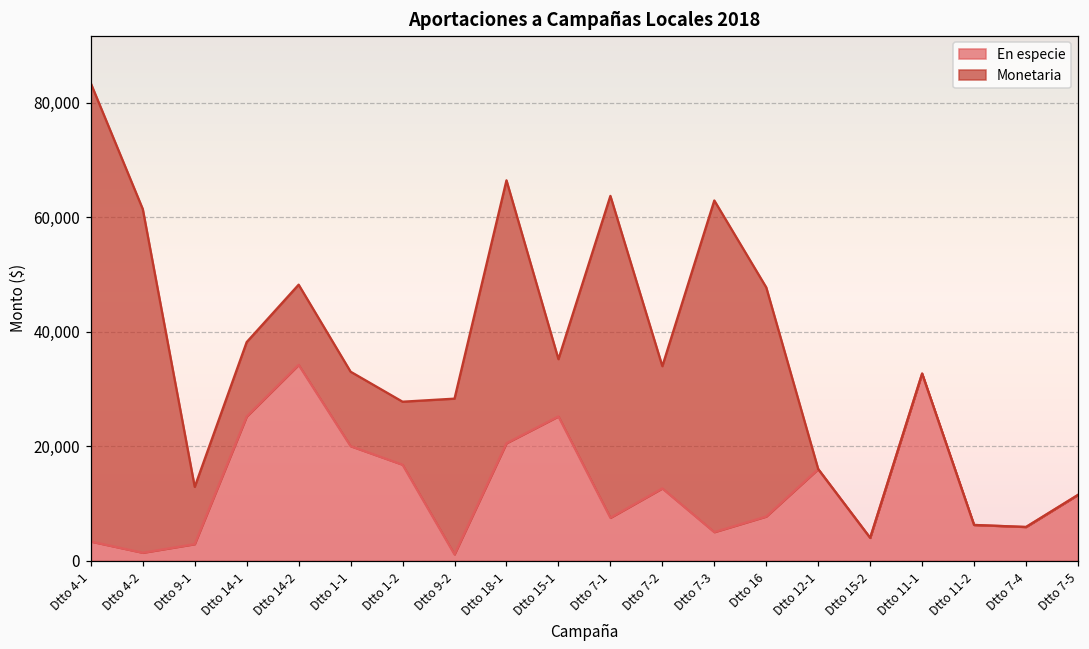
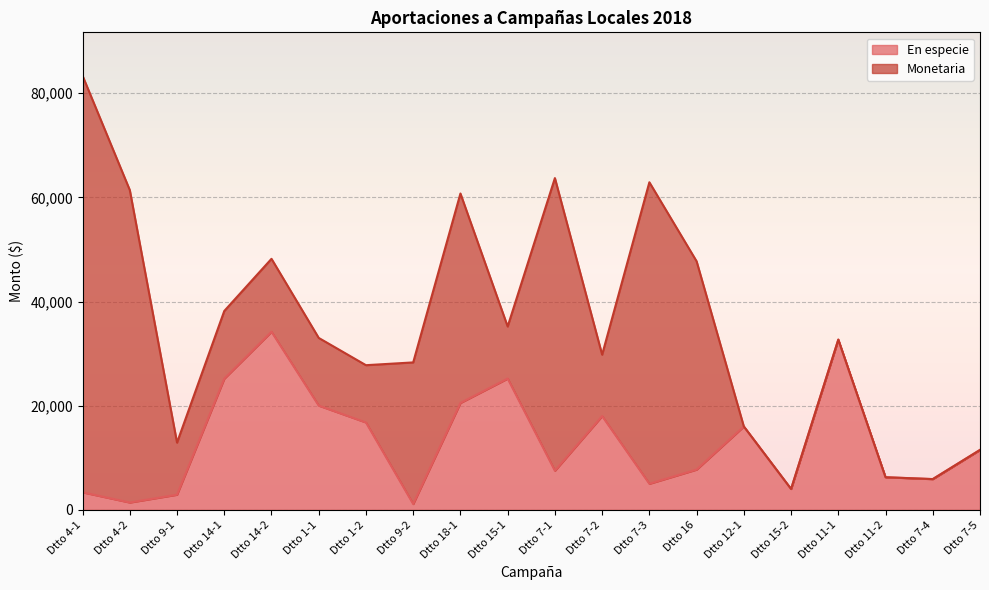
  {
    "En especie": {
      "Dtto 4-1": "3,000",
      "Dtto 4-2": "1,000",
      "Dtto 9-1": "3,000",
      "Dtto 14-1": "25,000",
      "Dtto 14-2": "34,000",
      "Dtto 1-1": "20,000",
      "Dtto 1-2": "17,000",
      "Dtto 9-2": "1,000",
      "Dtto 18-1": "21,000",
      "Dtto 15-1": "25,000",
      "Dtto 7-1": "8,000",
-     "Dtto 7-2": "13,000",
+     "Dtto 7-2": "18,000",
      "Dtto 7-3": "5,000",
      "Dtto 16": "8,000"
    },
    "Monetaria": {
      "Dtto 4-1": "80,000",
      "Dtto 4-2": "60,000",
      "Dtto 9-1": "10,000",
      "Dtto 14-1": "13,000",
      "Dtto 14-2": "14,000",
      "Dtto 1-1": "13,000",
      "Dtto 1-2": "11,000",
      "Dtto 9-2": "27,000",
-     "Dtto 18-1": "46,000",
+     "Dtto 18-1": "40,000",
      "Dtto 15-1": "10,000",
      "Dtto 7-1": "56,000",
-     "Dtto 7-2": "21,000",
+     "Dtto 7-2": "12,000",
      "Dtto 7-3": "58,000",
      "Dtto 16": "40,000"
    }
  }
